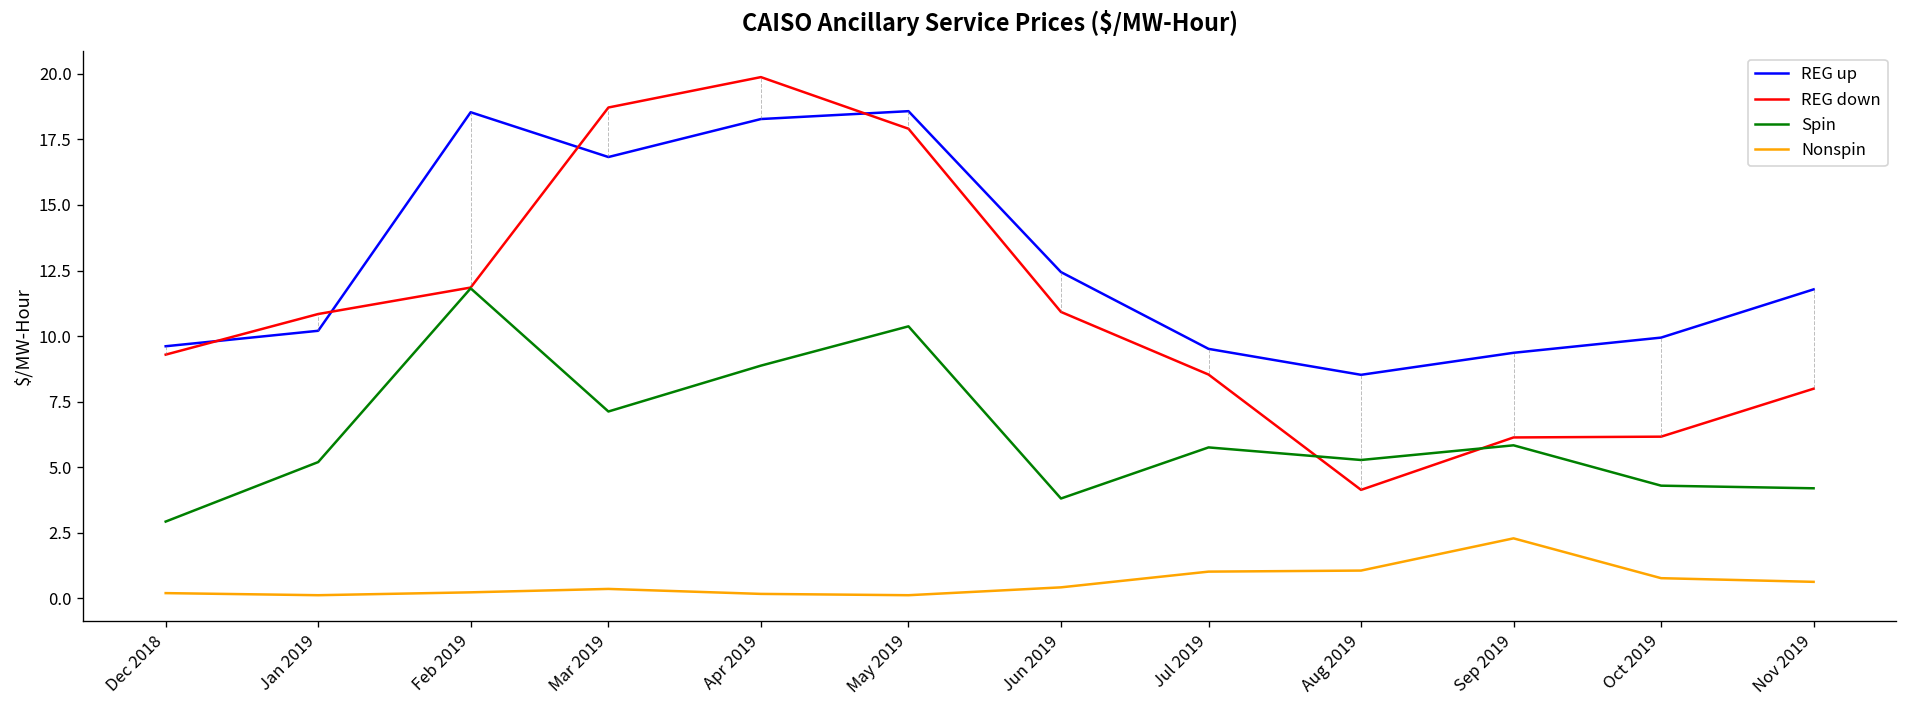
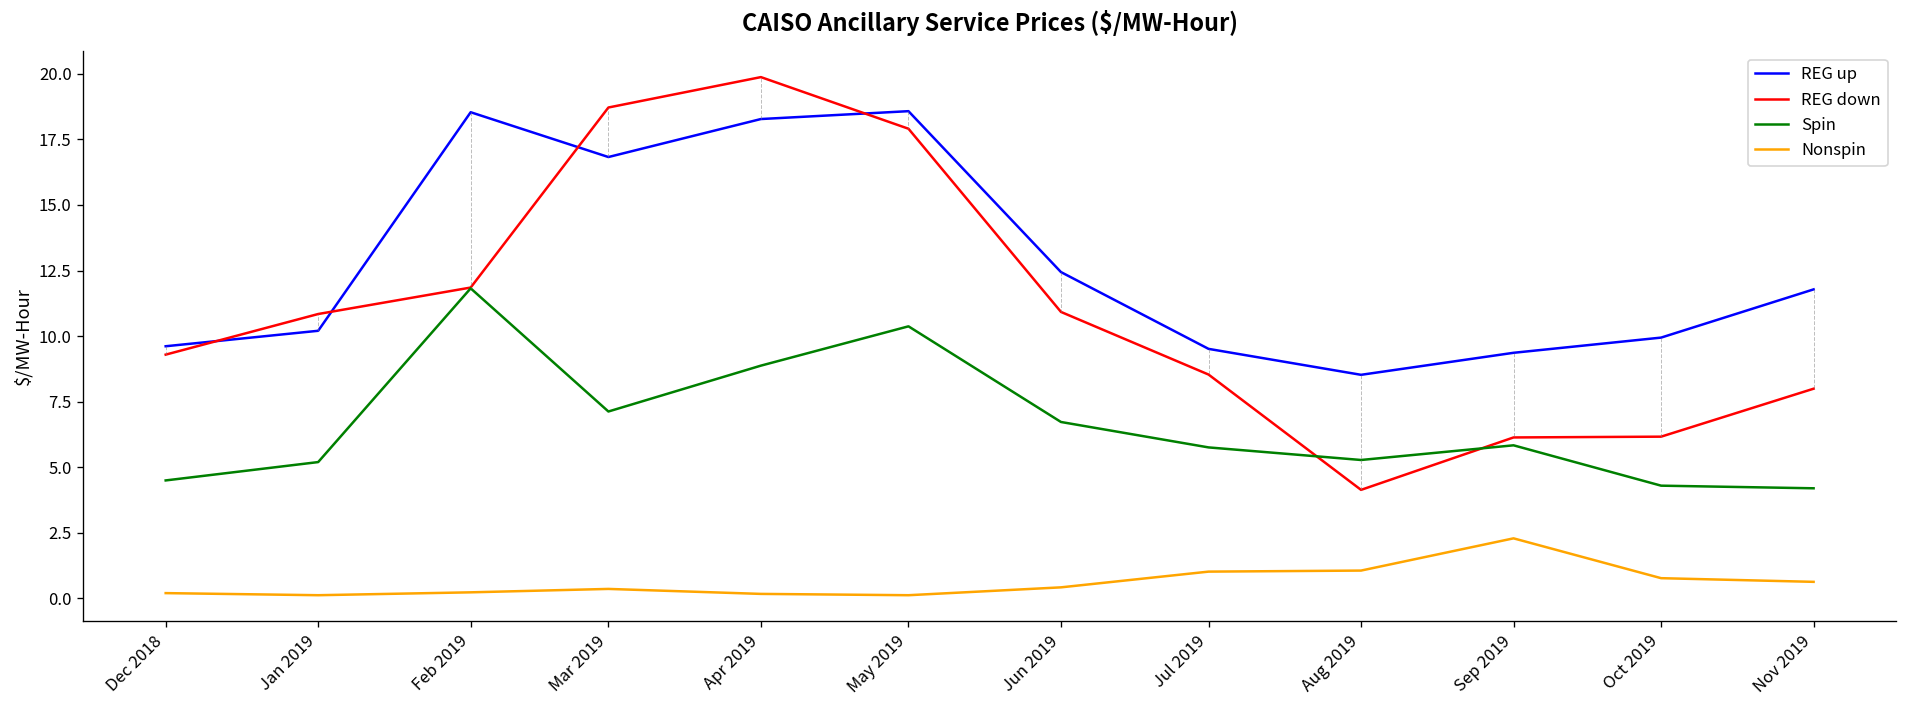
  {
    "Spin": {
-     "Dec 2018": 2.9,
+     "Dec 2018": 4.5,
      "Jan 2019": 5.2,
      "Mar 2019": 7.1,
      "Apr 2019": 8.9,
      "May 2019": 10.4,
-     "Jun 2019": 3.8,
+     "Jun 2019": 6.7,
      "Jul 2019": 5.8,
      "Aug 2019": 5.3,
      "Sep 2019": 5.8,
      "Oct 2019": 4.3,
      "Nov 2019": 4.2
    },
    "Nonspin": {
      "Dec 2018": 0.2,
      "Jan 2019": 0.1,
      "Feb 2019": 0.2,
      "Mar 2019": 0.4,
      "Apr 2019": 0.2,
      "May 2019": 0.1,
      "Jun 2019": 0.4,
      "Jul 2019": 1.0,
      "Aug 2019": 1.1,
      "Sep 2019": 2.3,
      "Oct 2019": 0.8,
      "Nov 2019": 0.6
    }
  }
